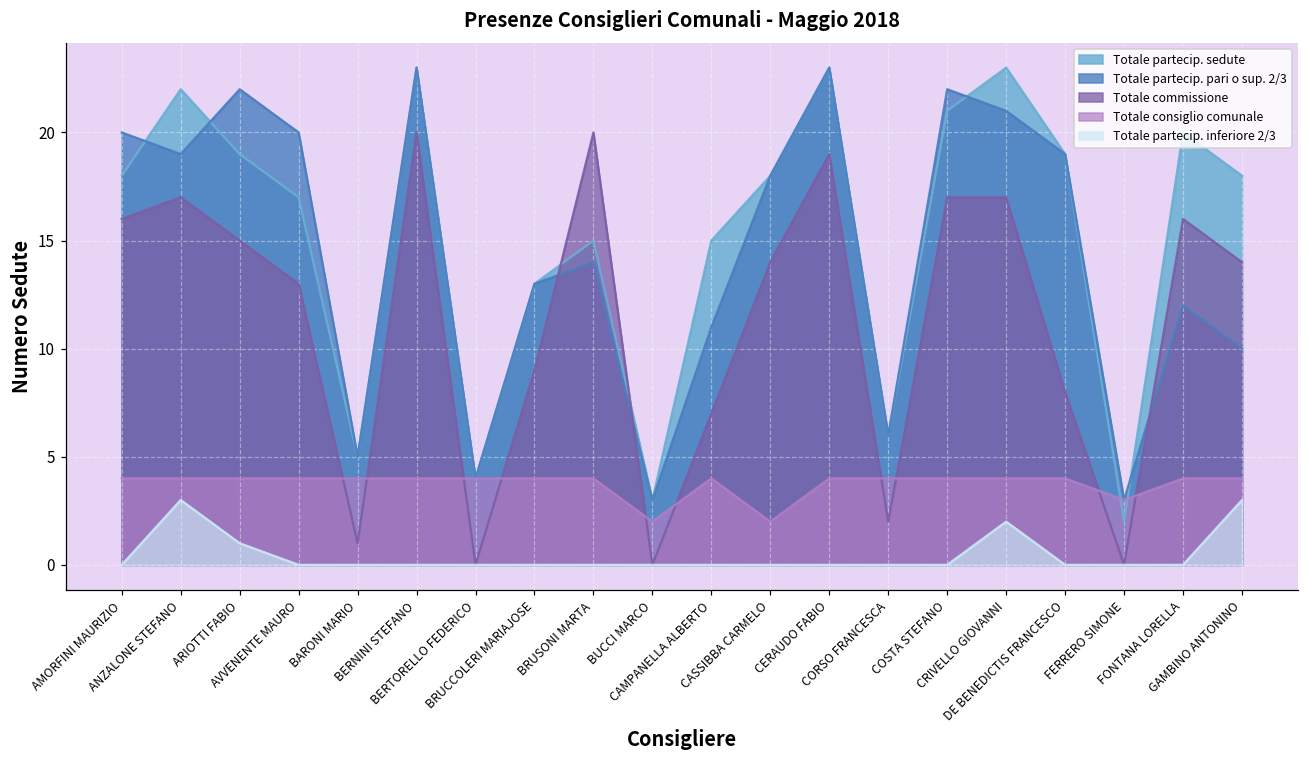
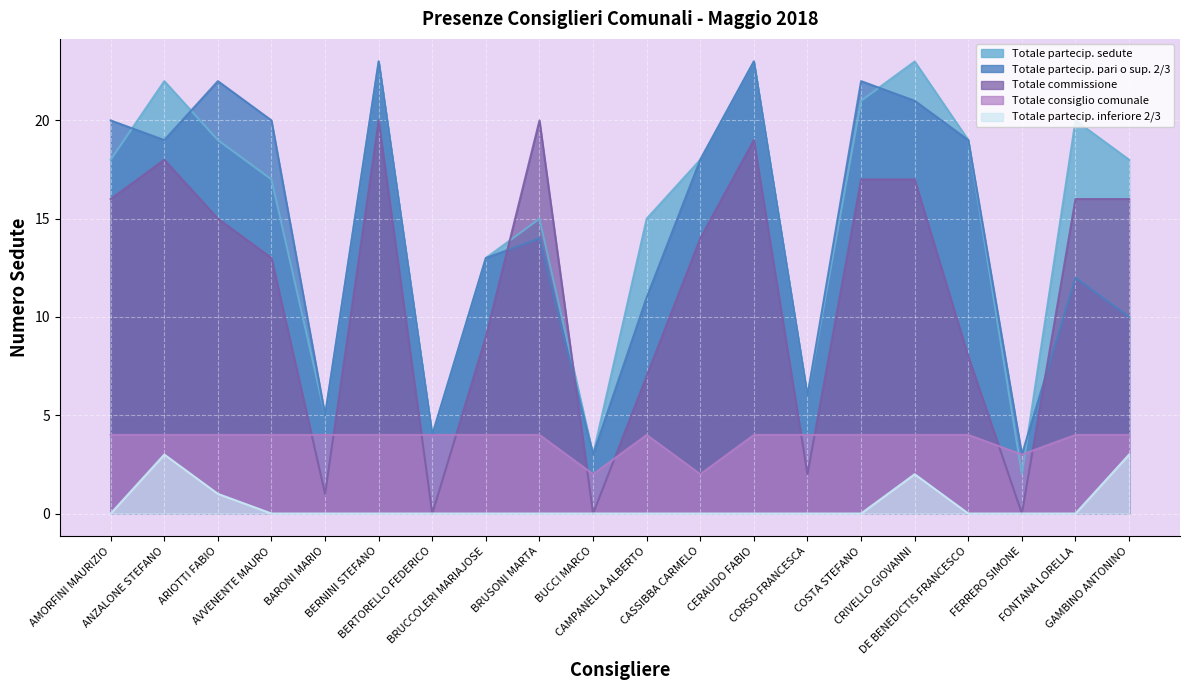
  {
    "Totale partecip. sedute": {
      "AMORFINI MAURIZIO": 18,
      "ANZALONE STEFANO": 22,
      "ARIOTTI FABIO": 19,
      "AVVENENTE MAURO": 17,
      "BRUSONI MARTA": 15,
      "CAMPANELLA ALBERTO": 15,
      "COSTA STEFANO": 21,
      "CRIVELLO GIOVANNI": 23,
      "FERRERO SIMONE": 2,
      "GAMBINO ANTONINO": 18
    },
    "Totale partecip. pari o sup. 2/3": {
      "AMORFINI MAURIZIO": 20,
      "ANZALONE STEFANO": 19,
      "ARIOTTI FABIO": 22,
      "AVVENENTE MAURO": 20,
      "BRUSONI MARTA": 14,
      "CAMPANELLA ALBERTO": 11,
      "COSTA STEFANO": 22,
      "CRIVELLO GIOVANNI": 21,
      "FONTANA LORELLA": 12,
      "GAMBINO ANTONINO": 10
    },
    "Totale commissione": {
      "AMORFINI MAURIZIO": 16,
-     "ANZALONE STEFANO": 17,
+     "ANZALONE STEFANO": 18,
      "ARIOTTI FABIO": 15,
      "AVVENENTE MAURO": 13,
      "BARONI MARIO": 1,
      "BERNINI STEFANO": 20,
      "BRUCCOLERI MARIAJOSE": 9,
      "BRUSONI MARTA": 20,
      "CAMPANELLA ALBERTO": 7,
      "CASSIBBA CARMELO": 14,
      "CERAUDO FABIO": 19,
      "CORSO FRANCESCA": 2,
      "COSTA STEFANO": 17,
      "CRIVELLO GIOVANNI": 17,
      "DE BENEDICTIS FRANCESCO": 8,
      "FONTANA LORELLA": 16,
-     "GAMBINO ANTONINO": 14
+     "GAMBINO ANTONINO": 16
    },
    "Totale consiglio comunale": {
      "AMORFINI MAURIZIO": 4,
      "ANZALONE STEFANO": 4,
      "ARIOTTI FABIO": 4,
      "AVVENENTE MAURO": 4,
      "BARONI MARIO": 4,
      "BERNINI STEFANO": 4,
      "BRUCCOLERI MARIAJOSE": 4,
      "BRUSONI MARTA": 4,
      "BUCCI MARCO": 2,
      "CAMPANELLA ALBERTO": 4,
      "CASSIBBA CARMELO": 2,
      "CERAUDO FABIO": 4,
      "CORSO FRANCESCA": 4,
      "COSTA STEFANO": 4,
      "CRIVELLO GIOVANNI": 4,
      "DE BENEDICTIS FRANCESCO": 4,
      "FONTANA LORELLA": 4,
      "GAMBINO ANTONINO": 4
    },
    "Totale partecip. inferiore 2/3": {
      "AMORFINI MAURIZIO": 0,
      "ANZALONE STEFANO": 3,
      "ARIOTTI FABIO": 1,
      "AVVENENTE MAURO": 0,
      "BARONI MARIO": 0,
      "BERNINI STEFANO": 0,
      "BRUCCOLERI MARIAJOSE": 0,
      "BRUSONI MARTA": 0,
      "CAMPANELLA ALBERTO": 0,
      "CASSIBBA CARMELO": 0,
      "CERAUDO FABIO": 0,
      "CORSO FRANCESCA": 0,
      "COSTA STEFANO": 0,
      "CRIVELLO GIOVANNI": 2,
      "DE BENEDICTIS FRANCESCO": 0,
      "FONTANA LORELLA": 0,
      "GAMBINO ANTONINO": 3
    }
  }
